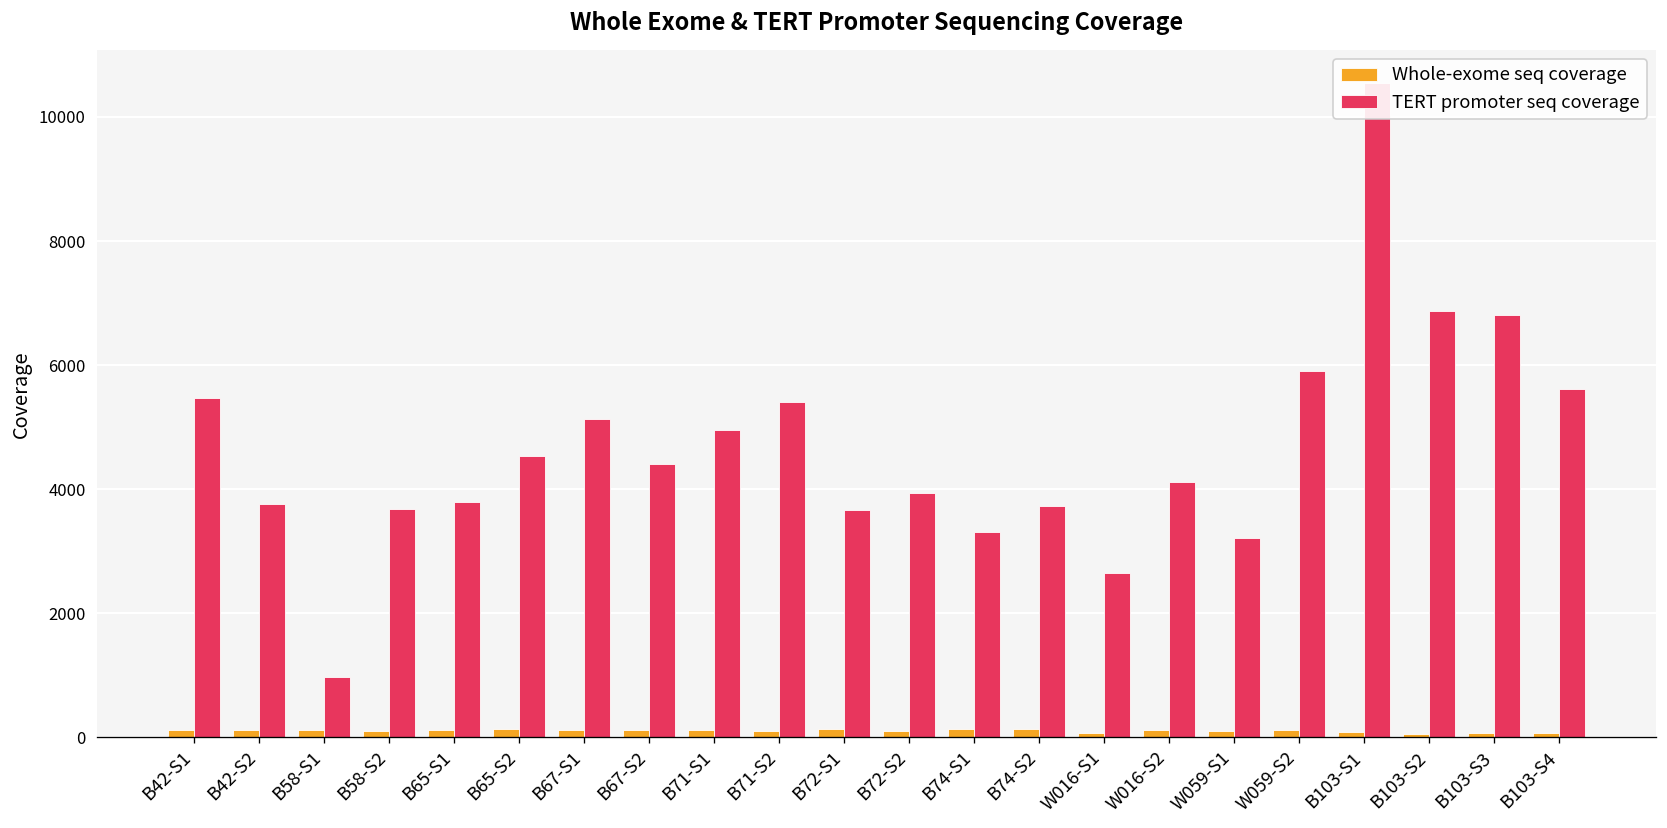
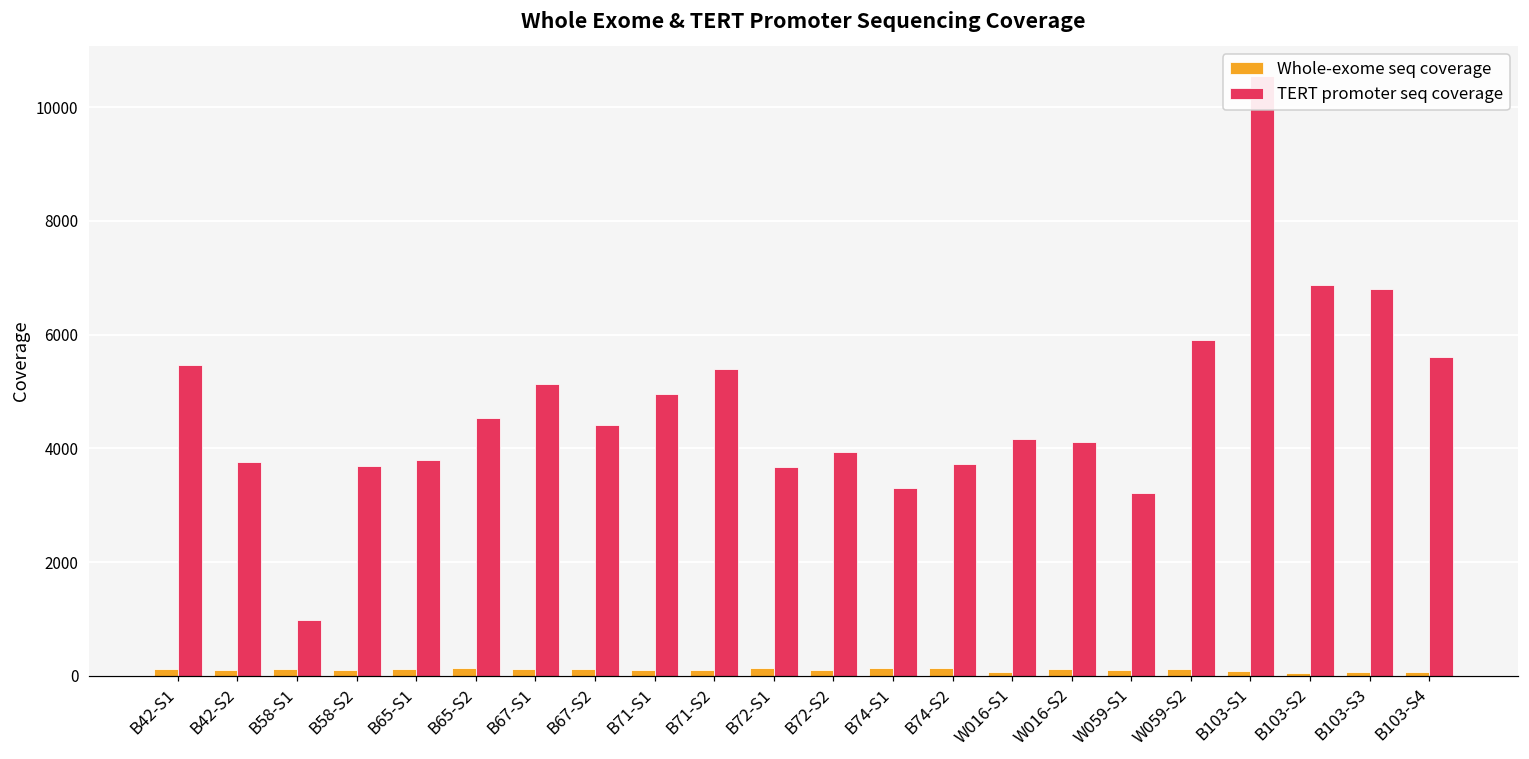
  {
    "Whole-exome seq coverage": {
      "B42-S1": 100,
      "B42-S2": 100,
      "B58-S1": 100,
      "B58-S2": 100,
      "B65-S1": 100,
      "B65-S2": 100,
      "B67-S1": 100,
      "B67-S2": 100,
      "B71-S1": 100,
      "B71-S2": 100,
      "B72-S1": 100,
      "B72-S2": 100,
      "B74-S1": 100,
      "B74-S2": 100,
      "W016-S1": 100,
      "W016-S2": 100,
      "W059-S1": 100,
      "W059-S2": 100,
      "B103-S1": 100,
      "B103-S2": 100,
      "B103-S3": 100,
      "B103-S4": 100
    },
    "TERT promoter seq coverage": {
      "B42-S1": 5500,
      "B42-S2": 3800,
      "B58-S1": 1000,
      "B58-S2": 3700,
      "B65-S1": 3800,
      "B65-S2": 4500,
      "B67-S1": 5100,
      "B67-S2": 4400,
      "B71-S1": 4900,
      "B71-S2": 5400,
      "B72-S1": 3700,
      "B72-S2": 3900,
      "B74-S1": 3300,
      "B74-S2": 3700,
-     "W016-S1": 2700,
+     "W016-S1": 4200,
      "W016-S2": 4100,
      "W059-S1": 3200,
      "W059-S2": 5900,
      "B103-S2": 6900,
      "B103-S3": 6800,
      "B103-S4": 5600
    }
  }
